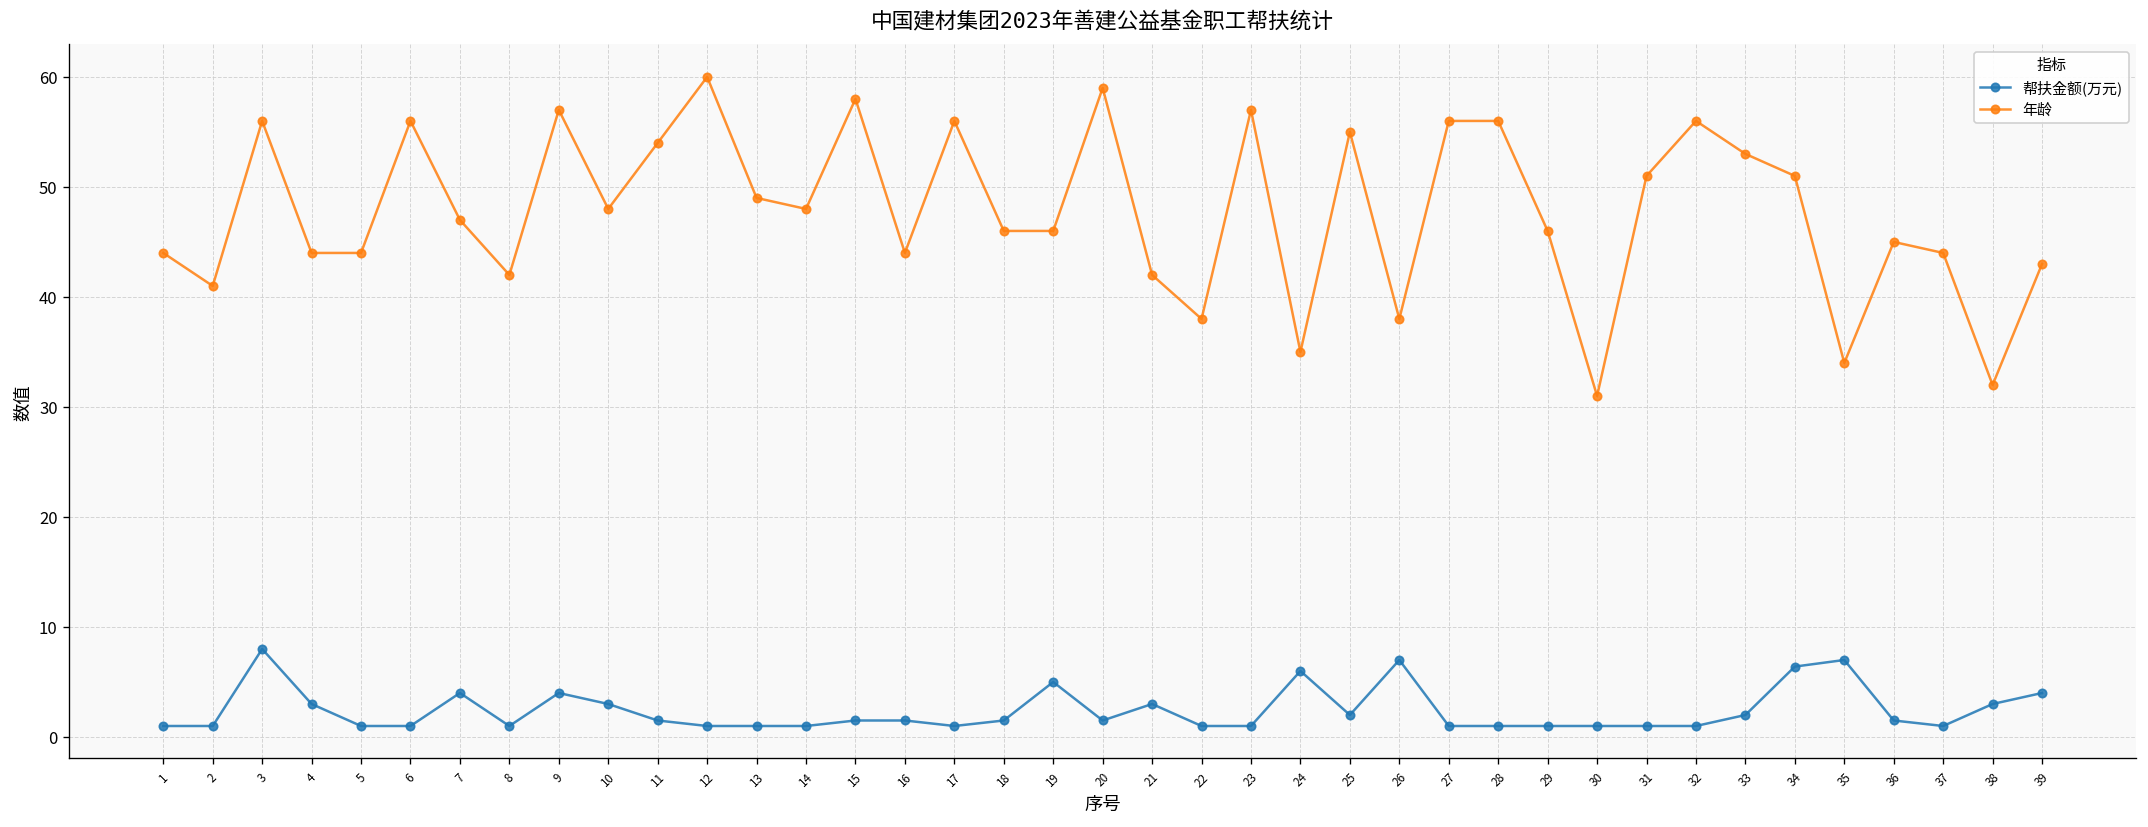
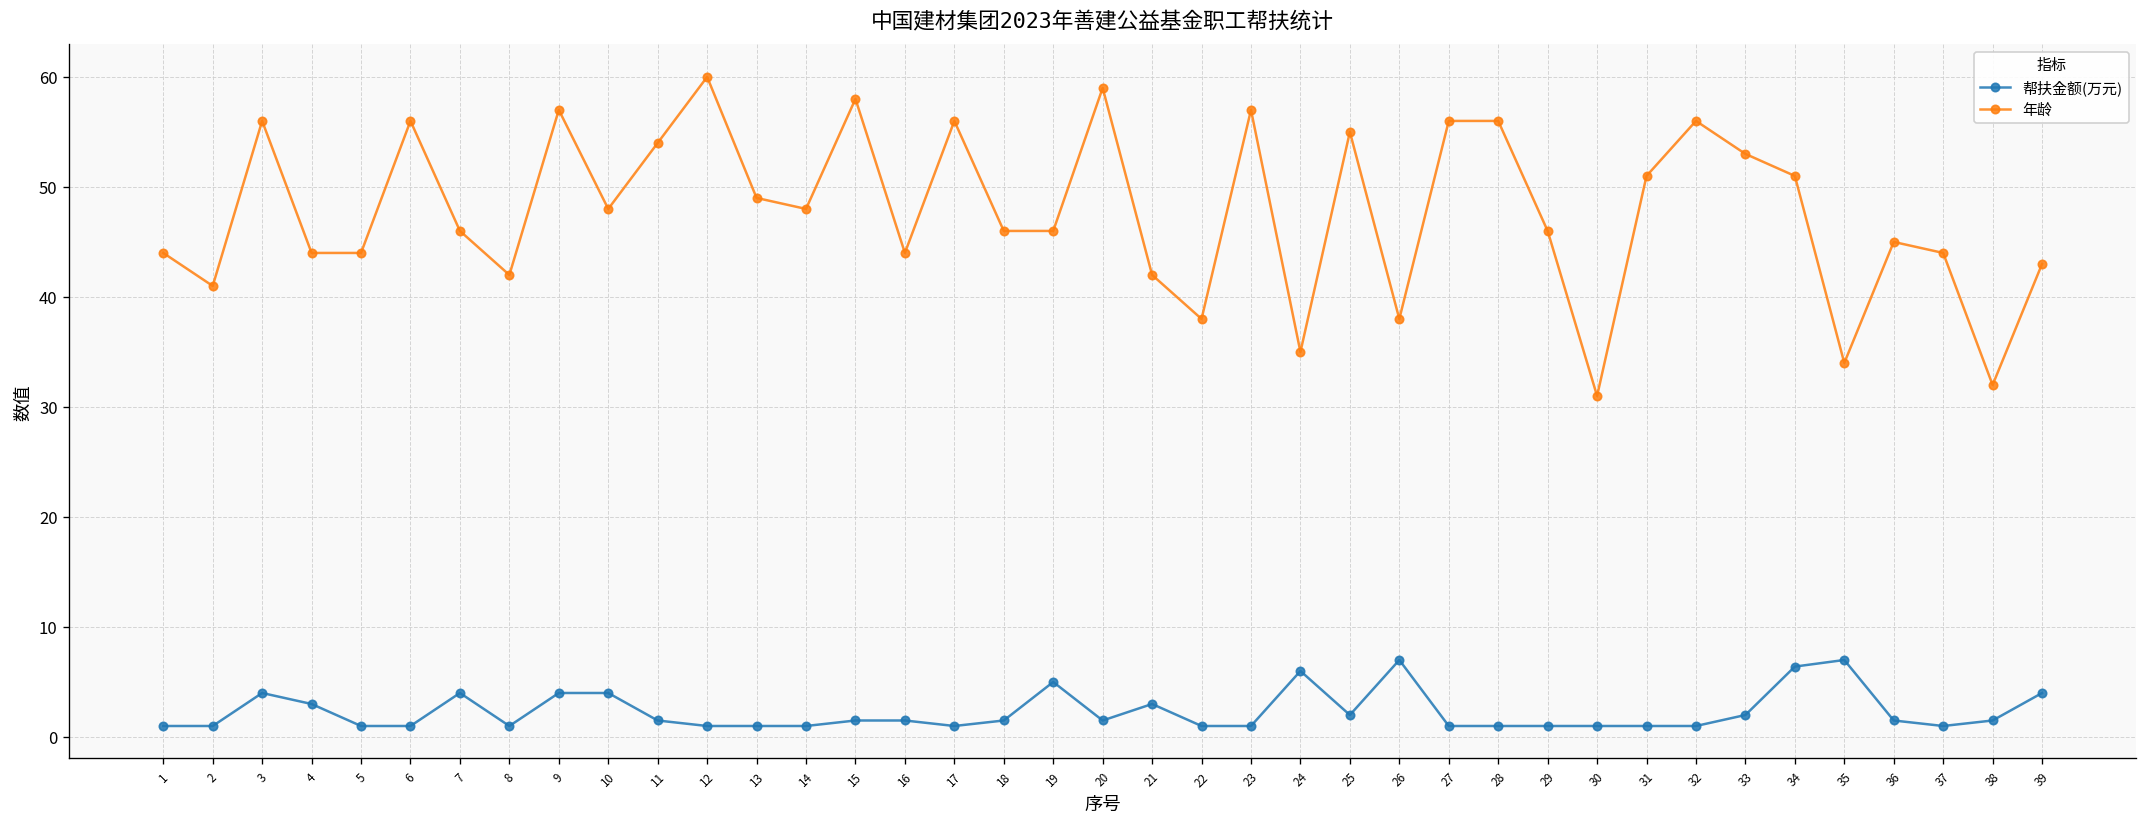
  {
    "帮扶金额(万元)": {
      "1": 1,
      "2": 1,
-     "3": 8,
+     "3": 4,
      "4": 3,
      "5": 1,
      "6": 1,
      "7": 4,
      "8": 1,
      "9": 4,
-     "10": 3,
+     "10": 4,
      "11": 2,
      "12": 1,
      "13": 1,
      "14": 1,
      "15": 2,
      "16": 2,
      "17": 1,
      "18": 2,
      "19": 5,
      "20": 2,
      "21": 3,
      "22": 1,
      "23": 1,
      "24": 6,
      "25": 2,
      "26": 7,
      "27": 1,
      "28": 1,
      "29": 1,
      "30": 1,
      "31": 1,
      "32": 1,
      "33": 2,
      "34": 6,
      "35": 7,
      "36": 2,
      "37": 1,
-     "38": 3,
+     "38": 2,
      "39": 4
    },
    "年龄": {
      "1": 44,
      "2": 41,
      "3": 56,
      "4": 44,
      "5": 44,
      "6": 56,
-     "7": 47,
+     "7": 46,
      "8": 42,
      "9": 57,
      "10": 48,
      "11": 54,
      "12": 60,
      "13": 49,
      "14": 48,
      "15": 58,
      "16": 44,
      "17": 56,
      "18": 46,
      "19": 46,
      "20": 59,
      "21": 42,
      "22": 38,
      "23": 57,
      "24": 35,
      "25": 55,
      "26": 38,
      "27": 56,
      "28": 56,
      "29": 46,
      "30": 31,
      "31": 51,
      "32": 56,
      "33": 53,
      "34": 51,
      "35": 34,
      "36": 45,
      "37": 44,
      "38": 32,
      "39": 43
    }
  }
